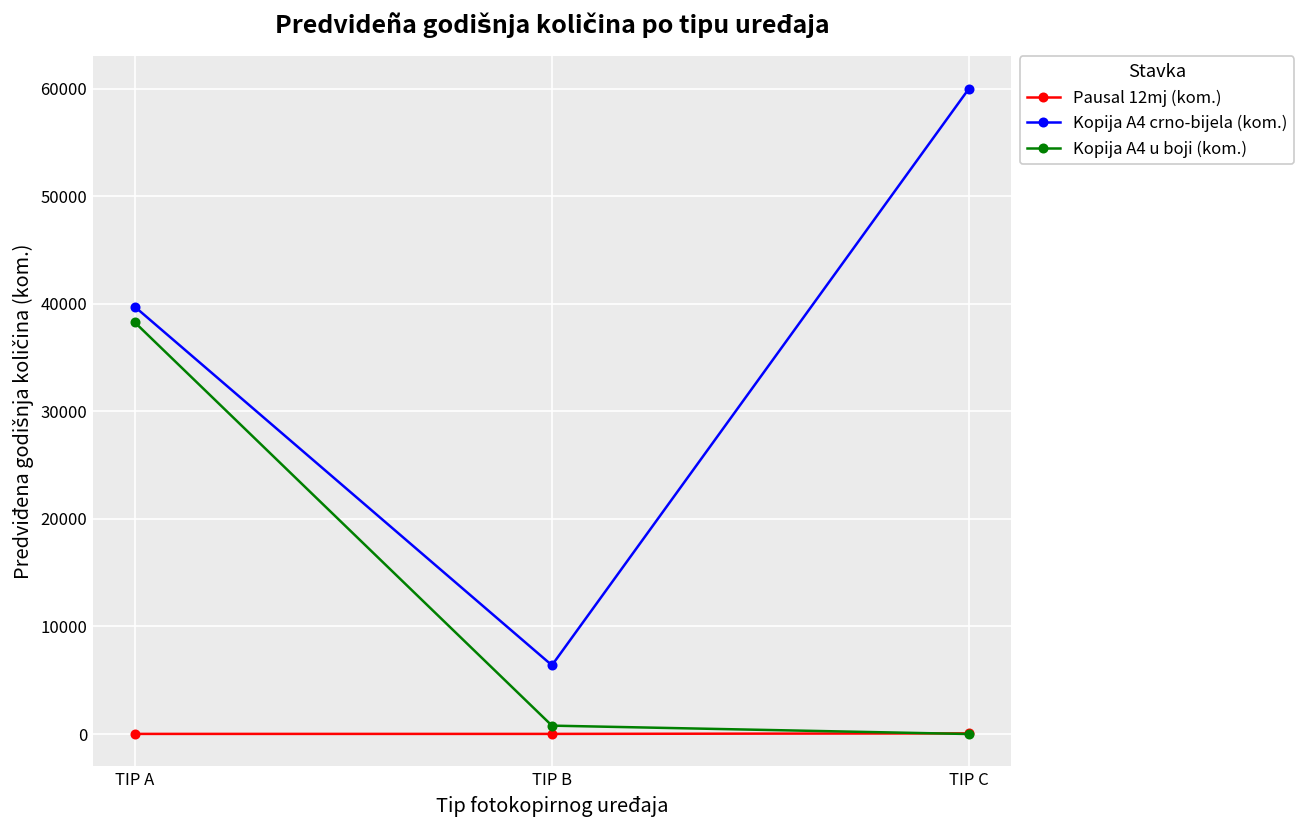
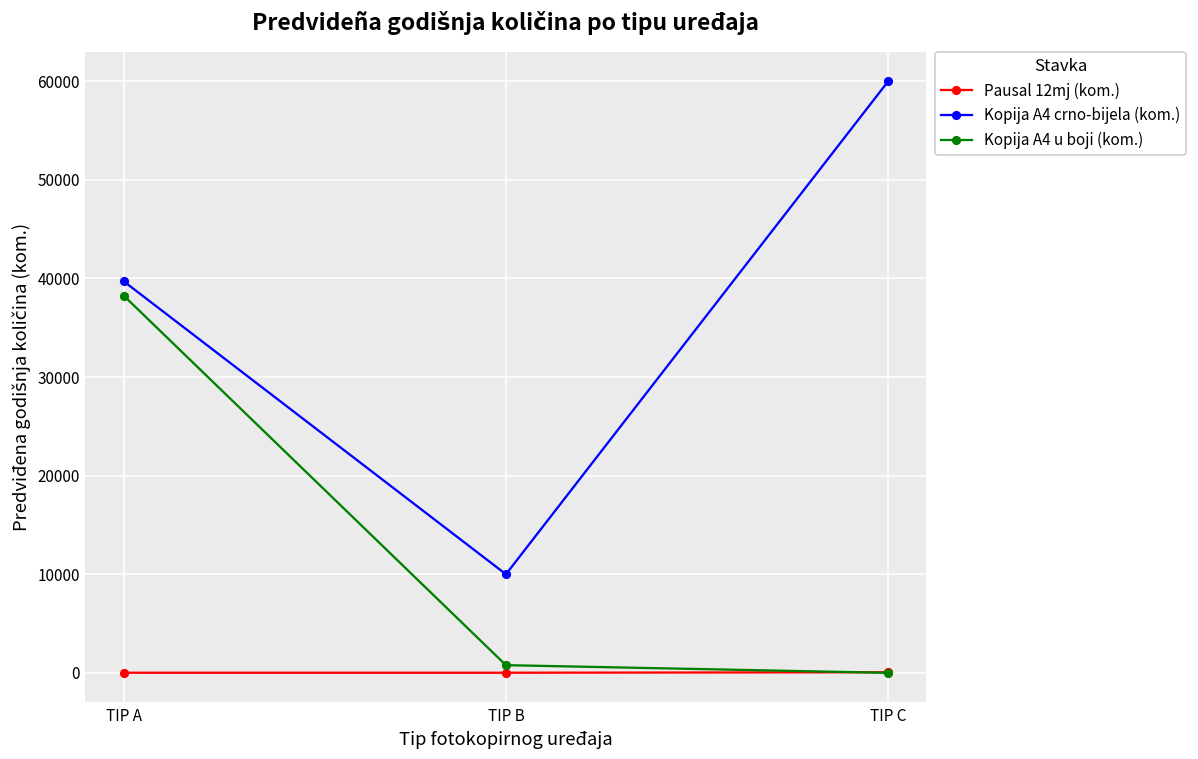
  {
    "Pausal 12mj (kom.)": {
      "TIP A": 0,
      "TIP B": 0
    },
    "Kopija A4 crno-bijela (kom.)": {
      "TIP A": 40000,
-     "TIP B": 6000,
+     "TIP B": 10000,
      "TIP C": 60000
    },
    "Kopija A4 u boji (kom.)": {
      "TIP A": 38000,
      "TIP B": 1000
    }
  }
